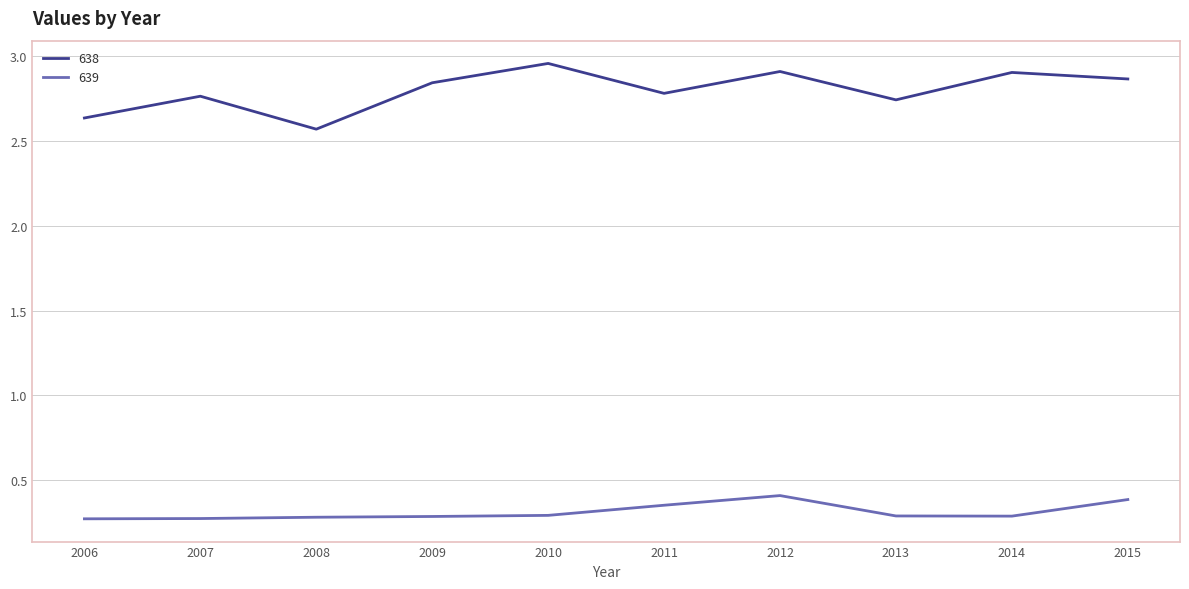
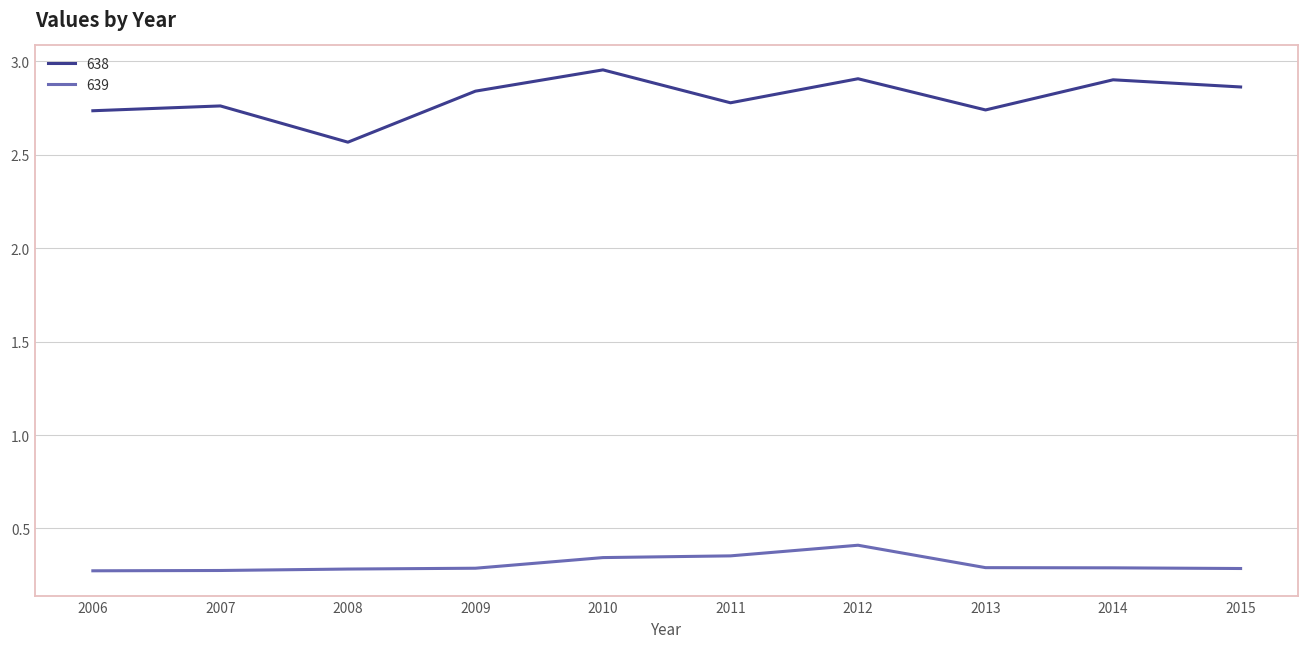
  {
    "638": {
-     "2006": 2.63,
+     "2006": 2.74,
      "2007": 2.76,
      "2008": 2.57,
      "2009": 2.84,
      "2010": 2.96,
      "2011": 2.78,
      "2012": 2.91,
      "2013": 2.74,
      "2014": 2.90,
      "2015": 2.86
    },
    "639": {
      "2006": 0.27,
      "2007": 0.27,
      "2008": 0.28,
      "2009": 0.29,
-     "2010": 0.29,
+     "2010": 0.34,
      "2011": 0.35,
      "2012": 0.41,
      "2013": 0.29,
      "2014": 0.29,
-     "2015": 0.39
+     "2015": 0.29
    }
  }
